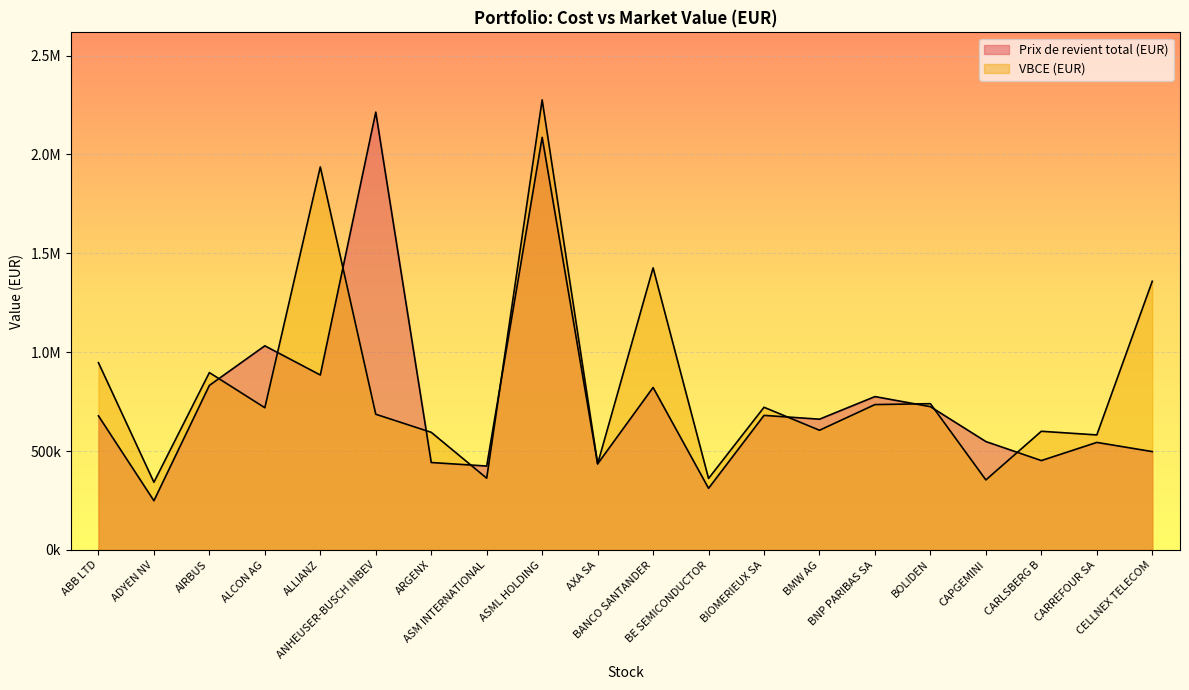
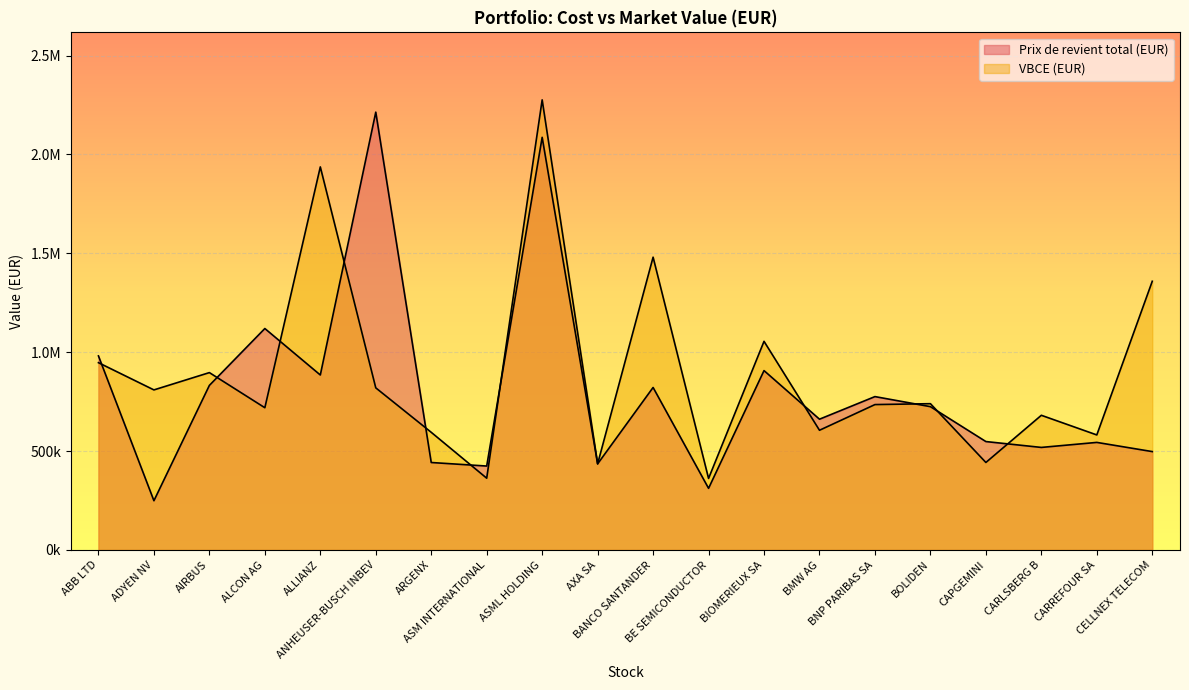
  {
    "Prix de revient total (EUR)": {
-     "ABB LTD": 680000,
+     "ABB LTD": 980000,
      "ADYEN NV": 250000,
      "AIRBUS": 830000,
-     "ALCON AG": 1030000,
+     "ALCON AG": 1120000,
      "ALLIANZ": 880000,
      "ANHEUSER-BUSCH INBEV": 2210000,
      "ARGENX": 440000,
      "ASM INTERNATIONAL": 420000,
      "ASML HOLDING": 2090000,
      "BANCO SANTANDER": 820000,
      "BE SEMICONDUCTOR": 310000,
-     "BIOMERIEUX SA": 680000,
+     "BIOMERIEUX SA": 910000,
      "BMW AG": 660000,
      "BNP PARIBAS SA": 780000,
      "BOLIDEN": 720000,
      "CAPGEMINI": 550000,
-     "CARLSBERG B": 450000,
+     "CARLSBERG B": 520000,
      "CARREFOUR SA": 540000,
      "CELLNEX TELECOM": 500000
    },
    "VBCE (EUR)": {
      "ABB LTD": 950000,
-     "ADYEN NV": 340000,
+     "ADYEN NV": 810000,
      "AIRBUS": 900000,
      "ALCON AG": 720000,
      "ALLIANZ": 1940000,
-     "ANHEUSER-BUSCH INBEV": 690000,
+     "ANHEUSER-BUSCH INBEV": 820000,
      "ARGENX": 590000,
      "ASM INTERNATIONAL": 360000,
      "ASML HOLDING": 2280000,
-     "BANCO SANTANDER": 1430000,
+     "BANCO SANTANDER": 1480000,
      "BE SEMICONDUCTOR": 360000,
-     "BIOMERIEUX SA": 720000,
+     "BIOMERIEUX SA": 1050000,
      "BMW AG": 600000,
      "BNP PARIBAS SA": 730000,
      "BOLIDEN": 740000,
-     "CAPGEMINI": 350000,
-     "CARLSBERG B": 600000,
+     "CAPGEMINI": 440000,
+     "CARLSBERG B": 680000,
      "CARREFOUR SA": 580000,
      "CELLNEX TELECOM": 1360000
    }
  }
